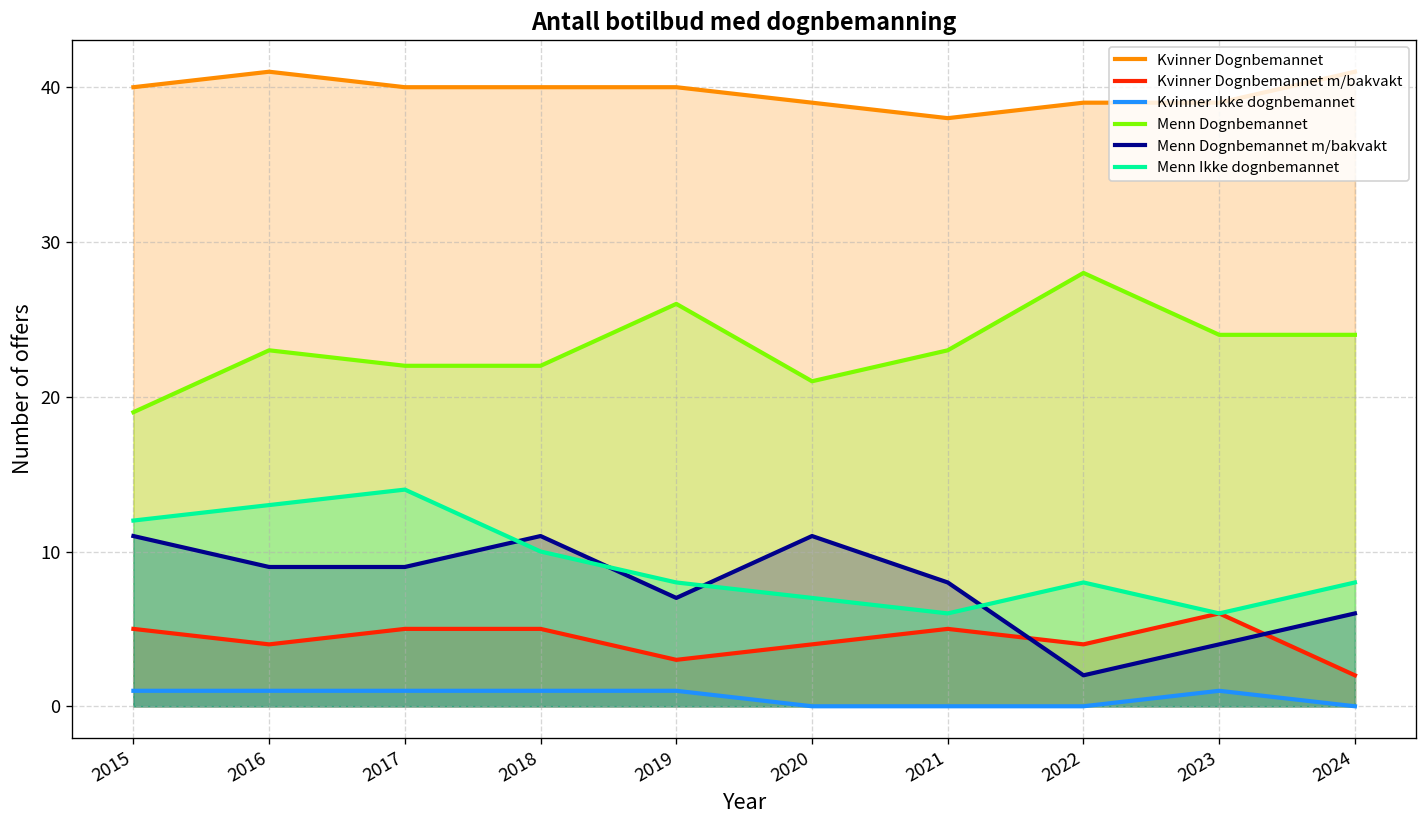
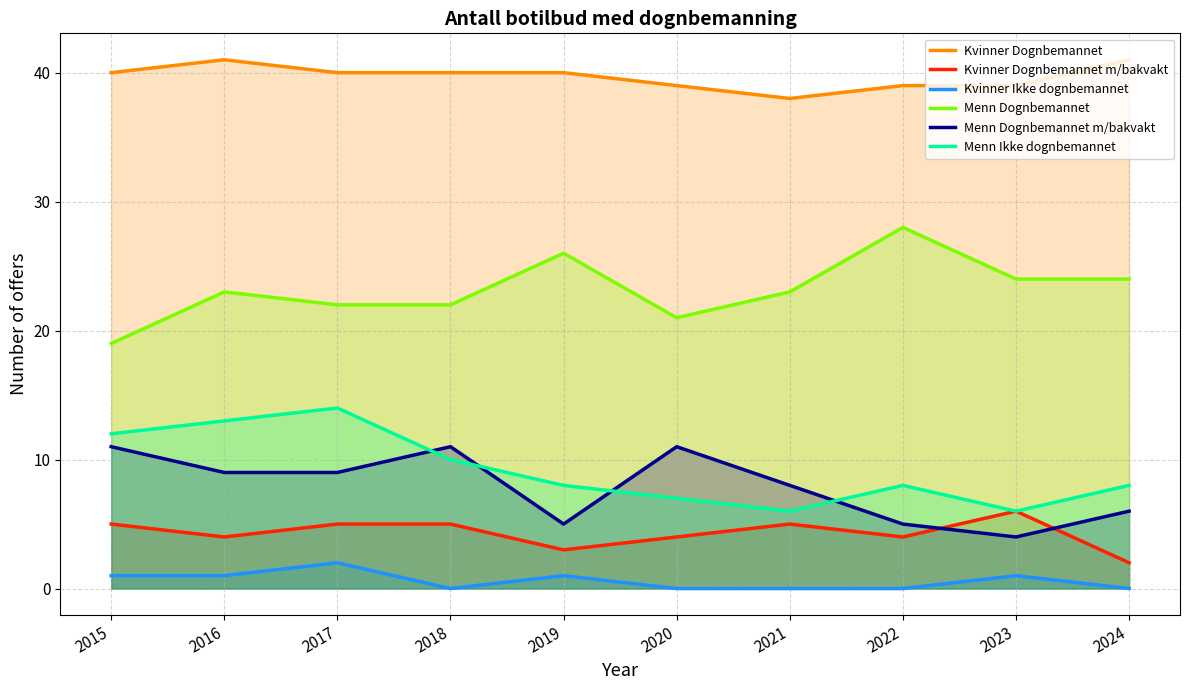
  {
    "Kvinner Dognbemannet": {
      "2015": 40,
      "2016": 41,
      "2017": 40,
      "2018": 40,
      "2019": 40,
      "2020": 39,
      "2021": 38,
      "2022": 39
    },
    "Kvinner Dognbemannet m/bakvakt": {
      "2015": 5,
      "2016": 4,
      "2017": 5,
      "2018": 5,
      "2019": 3,
      "2020": 4,
      "2021": 5,
      "2022": 4,
      "2024": 2
    },
    "Kvinner Ikke dognbemannet": {
      "2015": 1,
      "2016": 1,
-     "2017": 1,
-     "2018": 1,
+     "2017": 2,
+     "2018": 0,
      "2019": 1,
      "2020": 0,
      "2021": 0,
      "2022": 0,
      "2023": 1,
      "2024": 0
    },
    "Menn Dognbemannet": {
      "2015": 19,
      "2016": 23,
      "2017": 22,
      "2018": 22,
      "2019": 26,
      "2020": 21,
      "2021": 23,
      "2022": 28,
      "2023": 24,
      "2024": 24
    },
    "Menn Dognbemannet m/bakvakt": {
      "2015": 11,
      "2016": 9,
      "2017": 9,
      "2018": 11,
-     "2019": 7,
+     "2019": 5,
      "2020": 11,
      "2021": 8,
-     "2022": 2,
+     "2022": 5,
      "2023": 4,
      "2024": 6
    },
    "Menn Ikke dognbemannet": {
      "2015": 12,
      "2016": 13,
      "2017": 14,
      "2018": 10,
      "2019": 8,
      "2020": 7,
      "2021": 6,
      "2022": 8,
      "2024": 8
    }
  }
